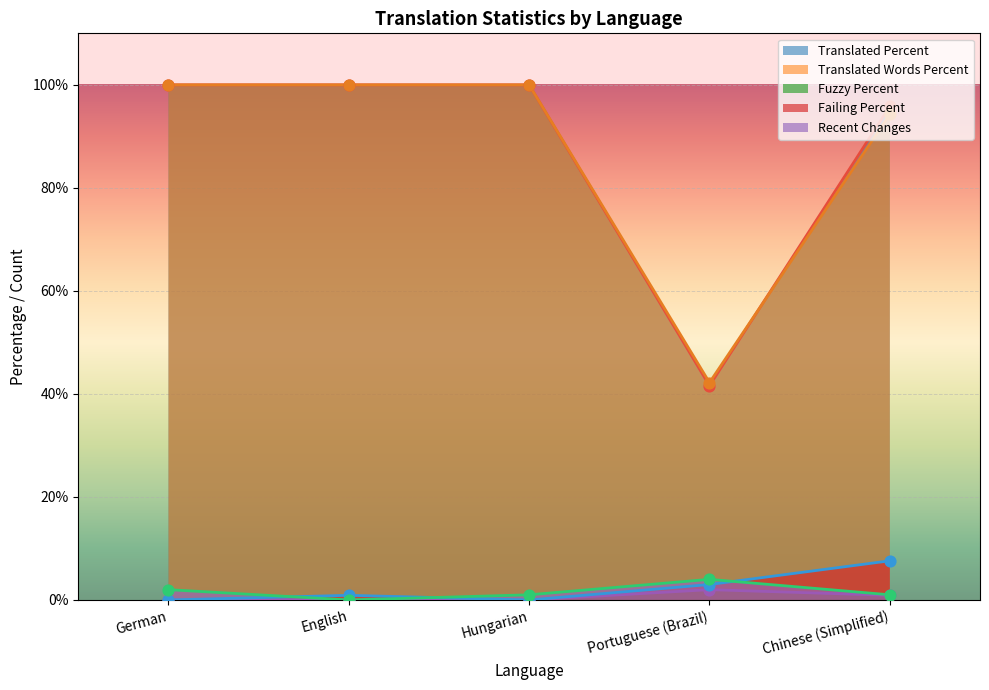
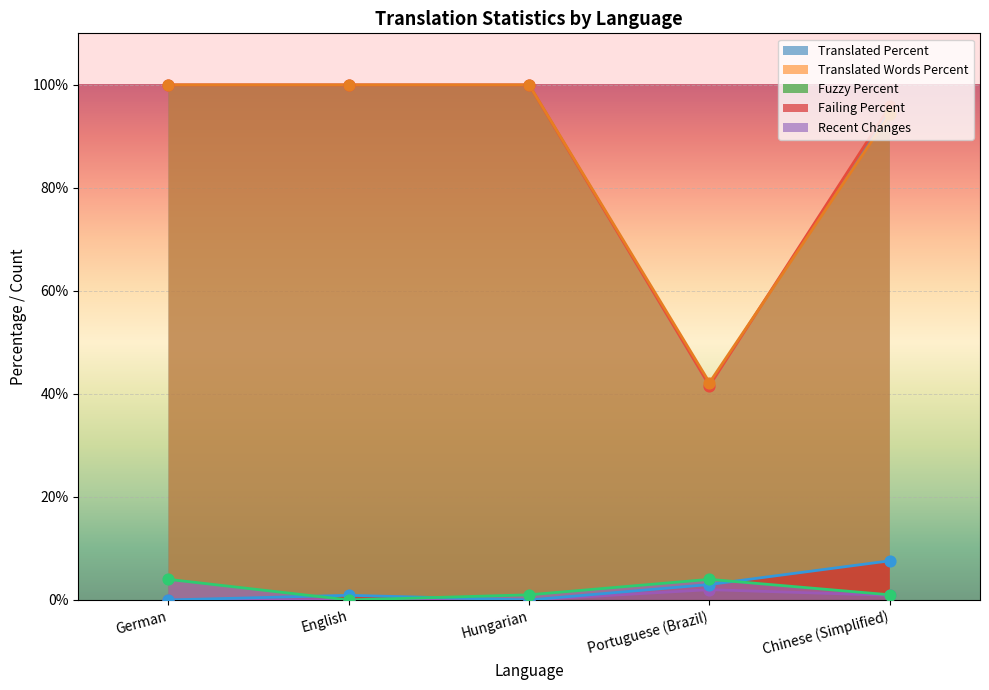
  {
    "Translated Percent": {
      "Portuguese (Brazil)": "42%"
    },
    "Translated Words Percent": {
      "Portuguese (Brazil)": "42%"
    },
    "Fuzzy Percent": {
      "Portuguese (Brazil)": "2%"
    },
    "Failing Percent": {
      "English": "1%",
      "Portuguese (Brazil)": "3%",
      "Chinese (Simplified)": "8%"
    },
    "Recent Changes": {
-     "German": "2%",
+     "German": "4%",
      "Hungarian": "1%",
      "Portuguese (Brazil)": "4%"
    }
  }
